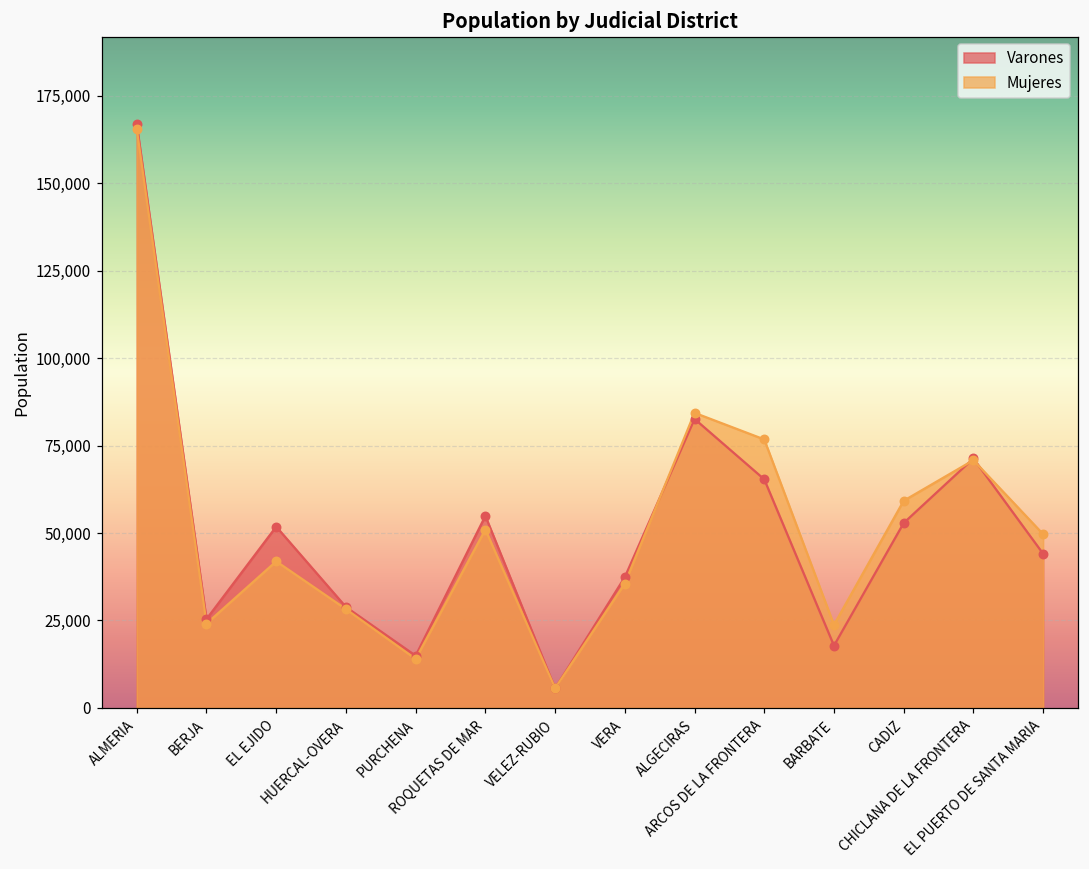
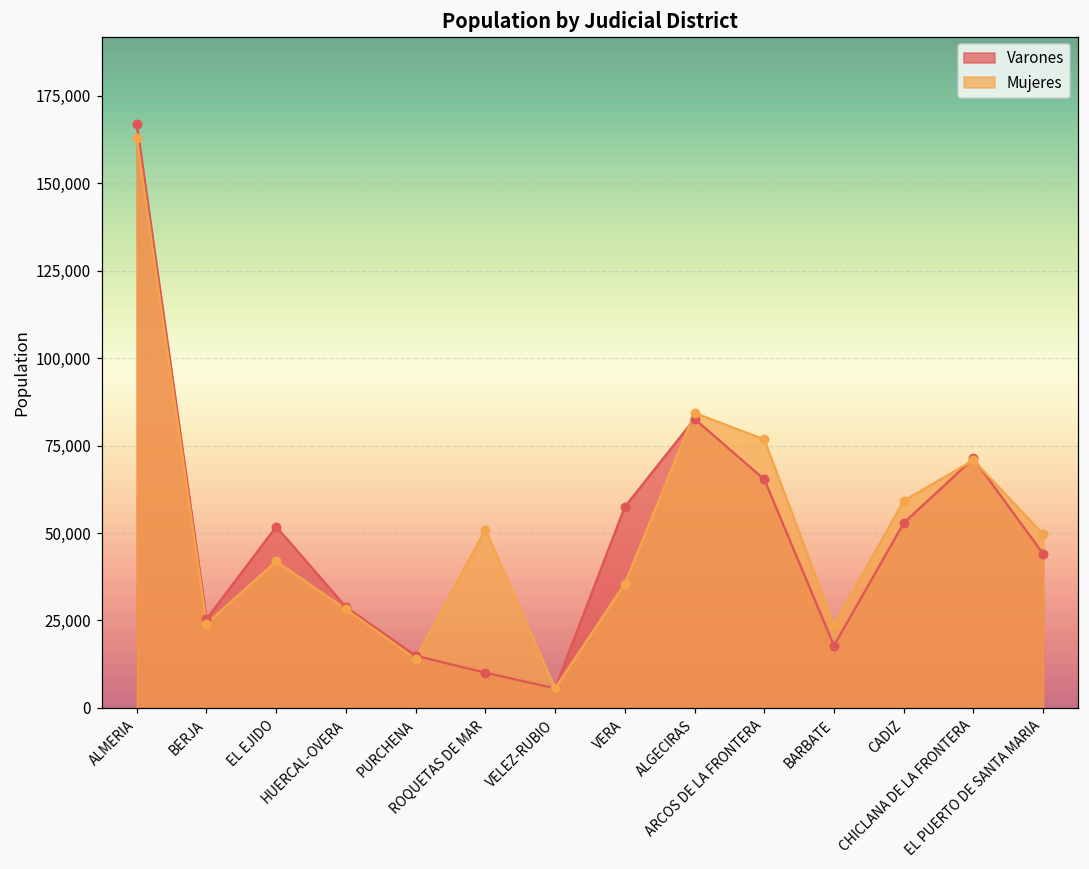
  {
    "Varones": {
      "ALMERIA": "167,000",
      "BERJA": "25,000",
      "EL EJIDO": "52,000",
      "PURCHENA": "15,000",
-     "ROQUETAS DE MAR": "55,000",
-     "VERA": "37,000",
+     "ROQUETAS DE MAR": "10,000",
+     "VERA": "57,000",
      "ALGECIRAS": "83,000",
      "ARCOS DE LA FRONTERA": "65,000",
      "BARBATE": "18,000",
      "CADIZ": "53,000",
      "EL PUERTO DE SANTA MARIA": "44,000"
    },
    "Mujeres": {
-     "ALMERIA": "165,000",
+     "ALMERIA": "163,000",
      "BERJA": "24,000",
      "EL EJIDO": "42,000",
      "PURCHENA": "14,000",
      "ROQUETAS DE MAR": "51,000",
      "VERA": "36,000",
      "ALGECIRAS": "84,000",
      "ARCOS DE LA FRONTERA": "77,000",
      "BARBATE": "24,000",
      "CADIZ": "59,000",
      "EL PUERTO DE SANTA MARIA": "50,000"
    }
  }
